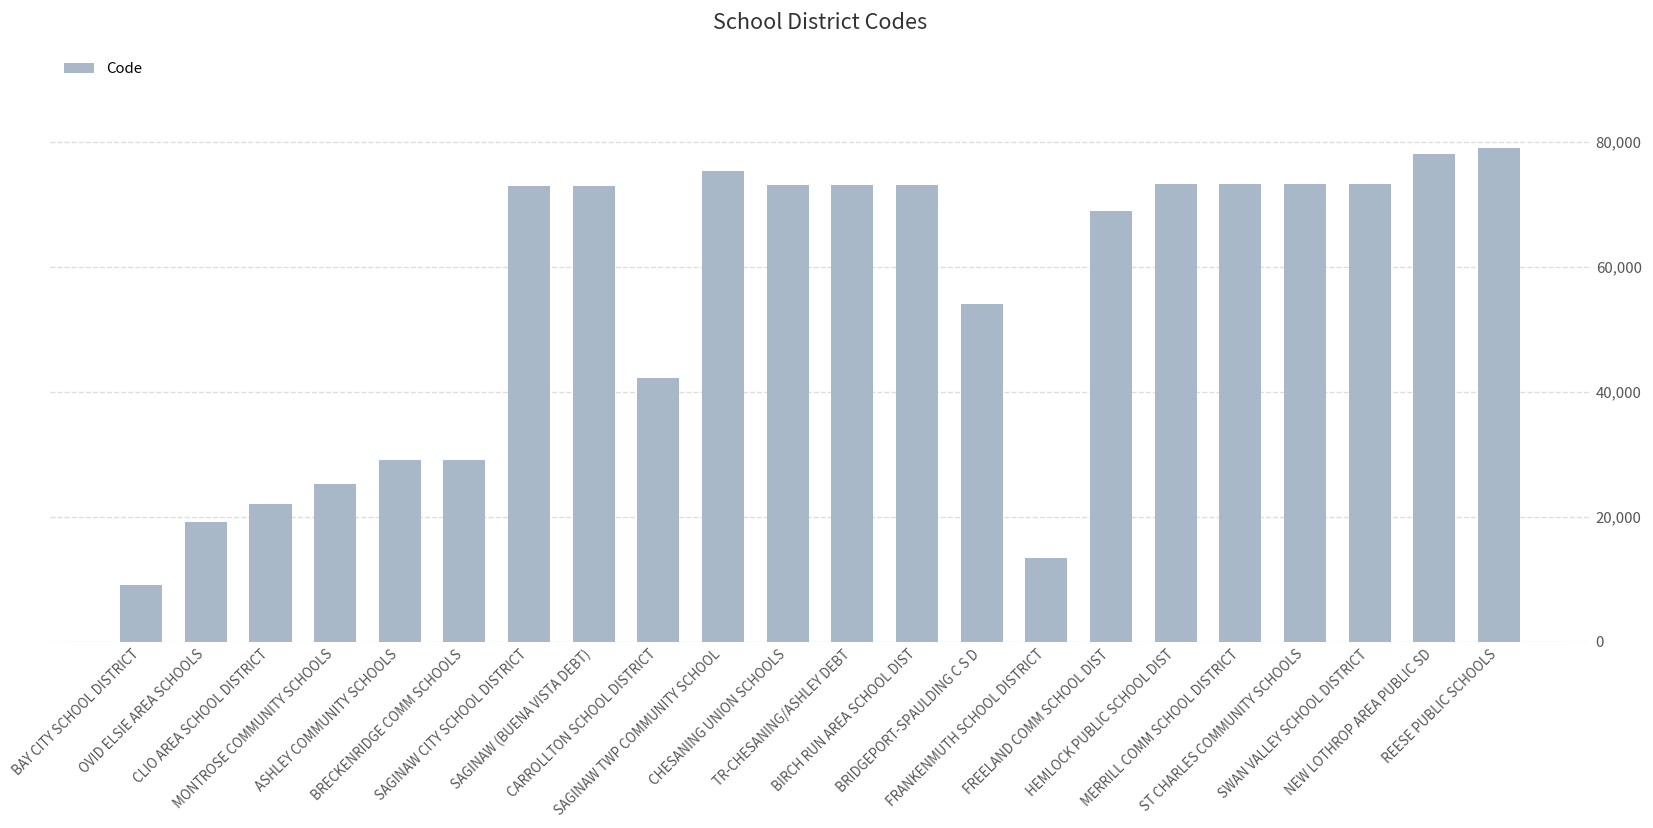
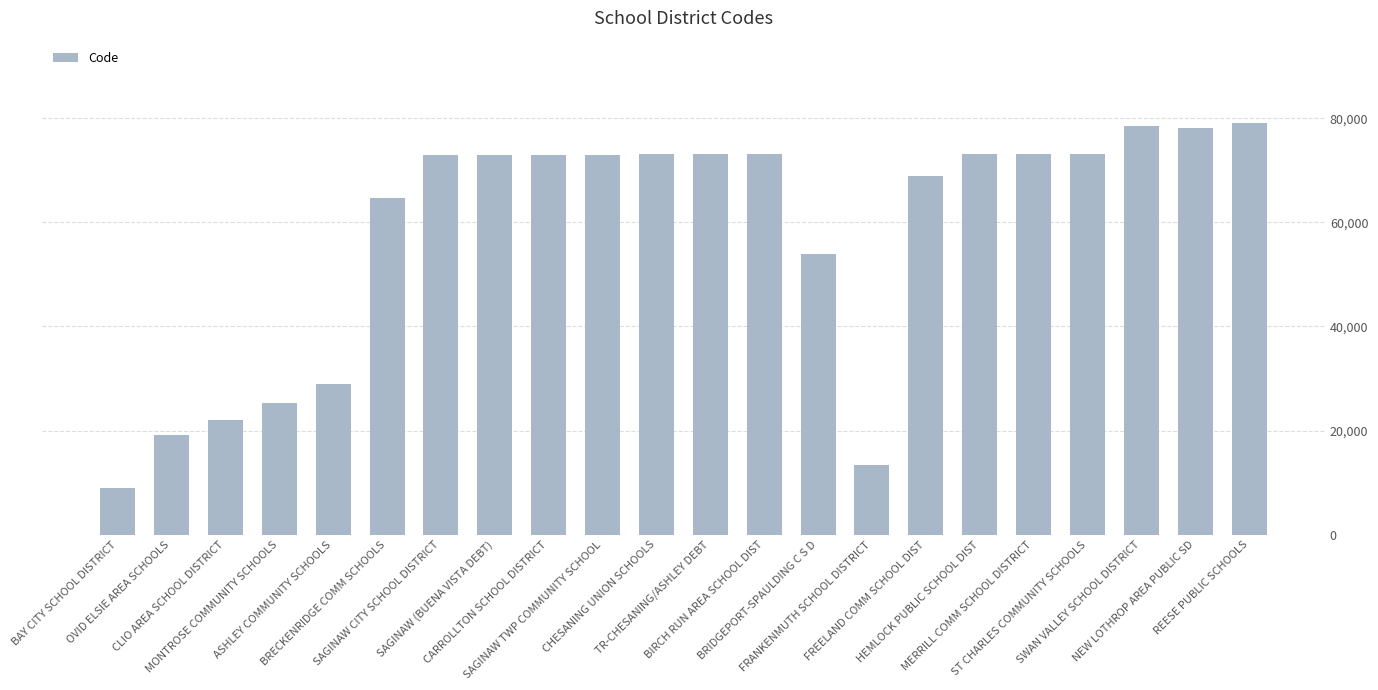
  {
    "BAY CITY SCHOOL DISTRICT": "9,000",
    "OVID ELSIE AREA SCHOOLS": "19,000",
    "CLIO AREA SCHOOL DISTRICT": "22,000",
    "MONTROSE COMMUNITY SCHOOLS": "25,000",
    "ASHLEY COMMUNITY SCHOOLS": "29,000",
-   "BRECKENRIDGE COMM SCHOOLS": "29,000",
+   "BRECKENRIDGE COMM SCHOOLS": "65,000",
    "SAGINAW CITY SCHOOL DISTRICT": "73,000",
    "SAGINAW (BUENA VISTA DEBT)": "73,000",
-   "CARROLLTON SCHOOL DISTRICT": "42,000",
-   "SAGINAW TWP COMMUNITY SCHOOL": "75,000",
+   "CARROLLTON SCHOOL DISTRICT": "73,000",
+   "SAGINAW TWP COMMUNITY SCHOOL": "73,000",
    "CHESANING UNION SCHOOLS": "73,000",
    "TR-CHESANING/ASHLEY DEBT": "73,000",
    "BIRCH RUN AREA SCHOOL DIST": "73,000",
    "BRIDGEPORT-SPAULDING C S D": "54,000",
    "FRANKENMUTH SCHOOL DISTRICT": "13,000",
    "FREELAND COMM SCHOOL DIST": "69,000",
    "HEMLOCK PUBLIC SCHOOL DIST": "73,000",
    "MERRILL COMM SCHOOL DISTRICT": "73,000",
    "ST CHARLES COMMUNITY SCHOOLS": "73,000",
-   "SWAN VALLEY SCHOOL DISTRICT": "73,000",
+   "SWAN VALLEY SCHOOL DISTRICT": "79,000",
    "NEW LOTHROP AREA PUBLIC SD": "78,000",
    "REESE PUBLIC SCHOOLS": "79,000"
  }
